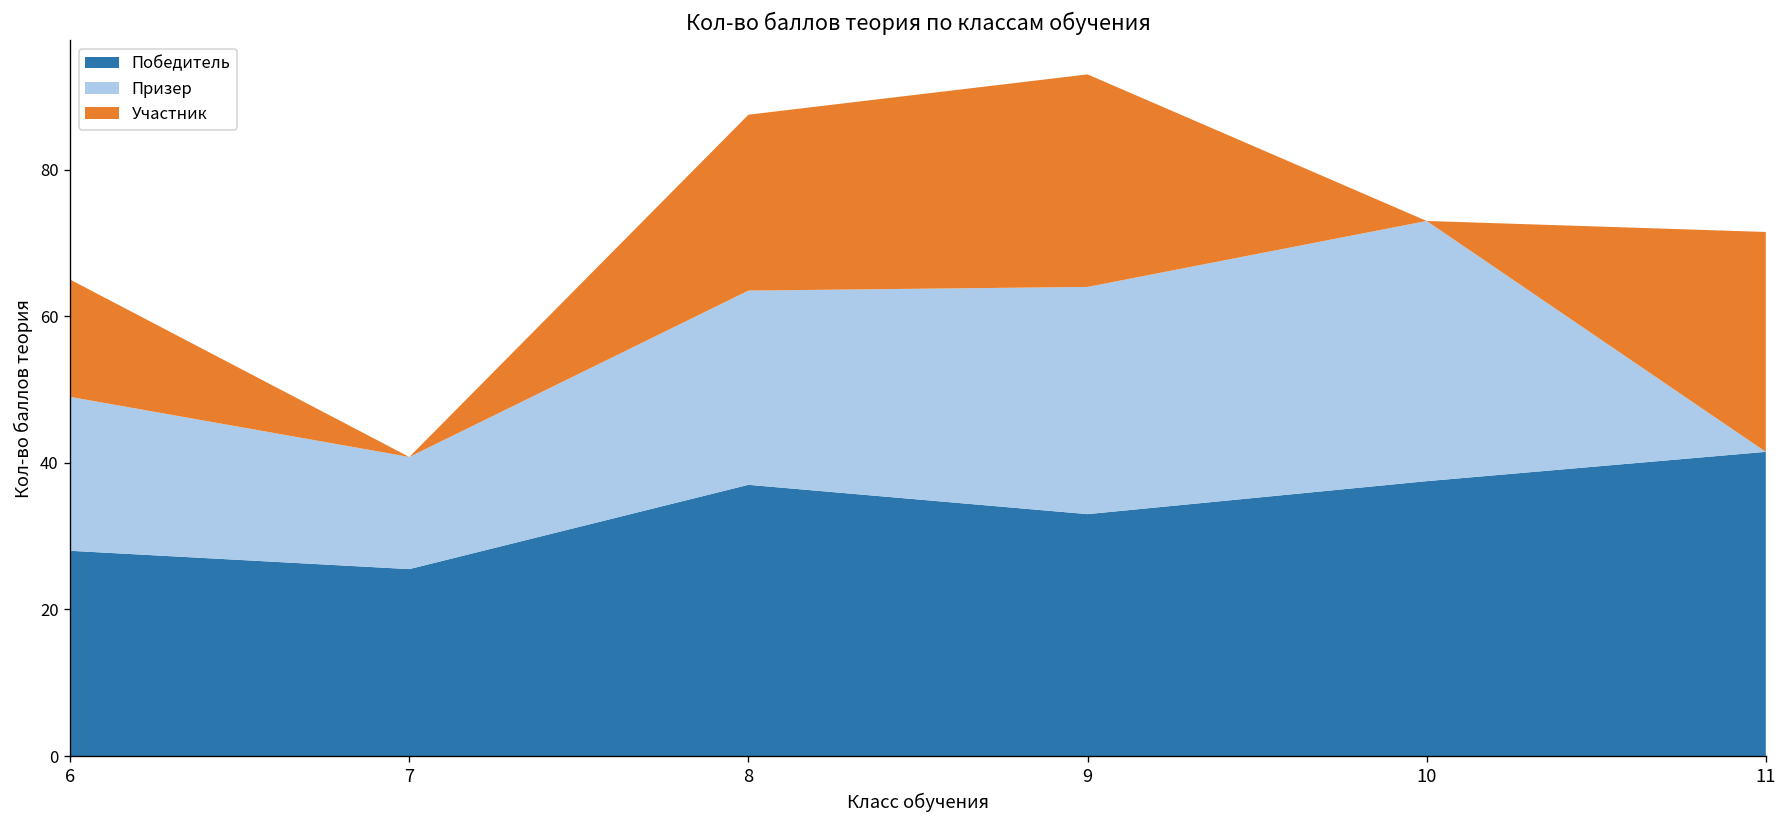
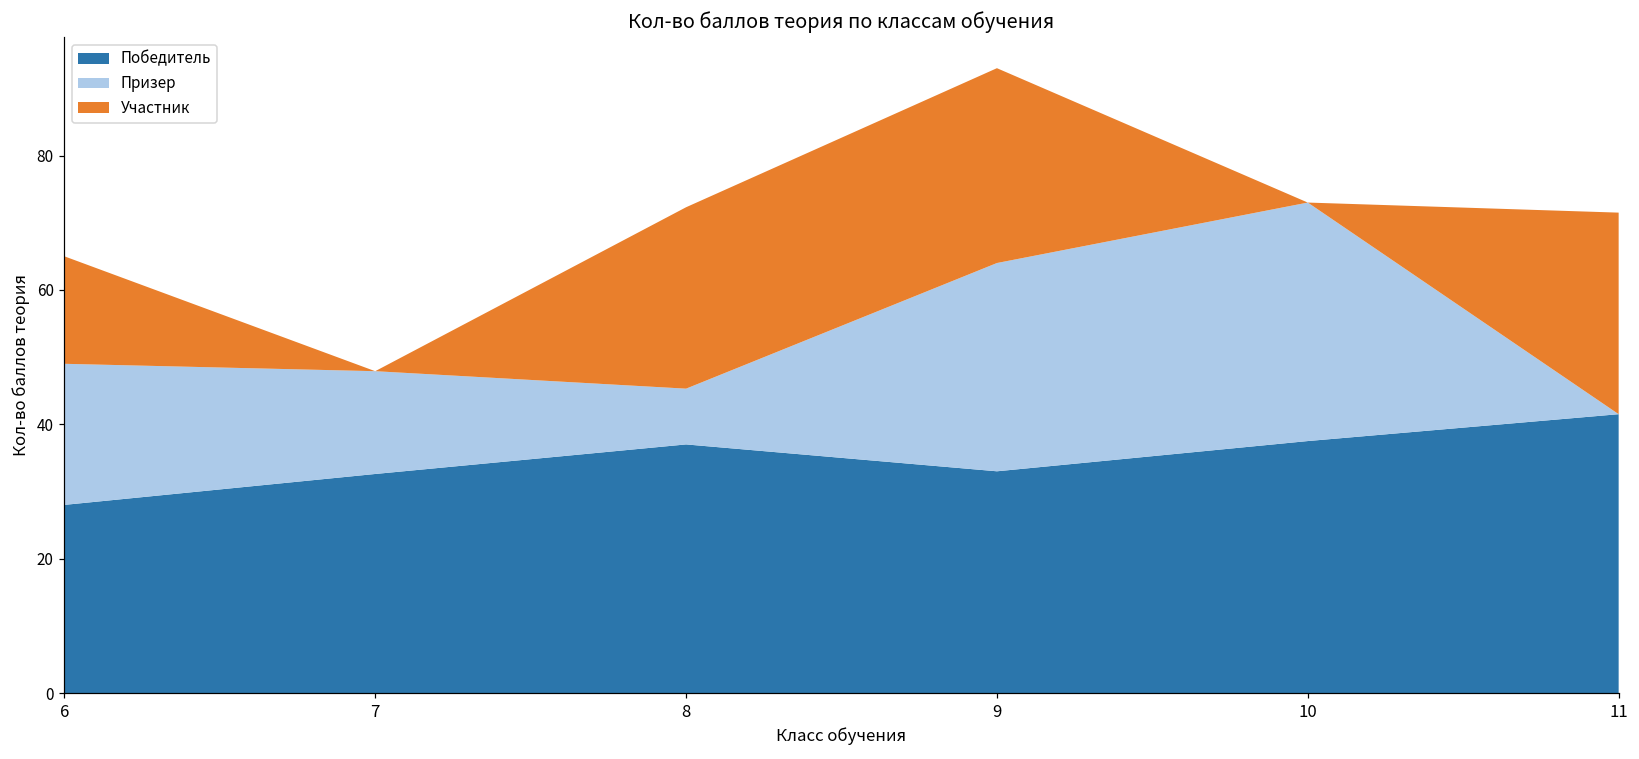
  {
    "Победитель": {
      "6": 28,
-     "7": 26,
+     "7": 33,
      "8": 37,
      "9": 33,
      "10": 38
    },
    "Призер": {
      "6": 21,
-     "8": 27,
+     "8": 8,
      "9": 31
    },
    "Участник": {
      "6": 16,
-     "8": 24,
+     "8": 27,
      "9": 29,
      "11": 30
    }
  }
